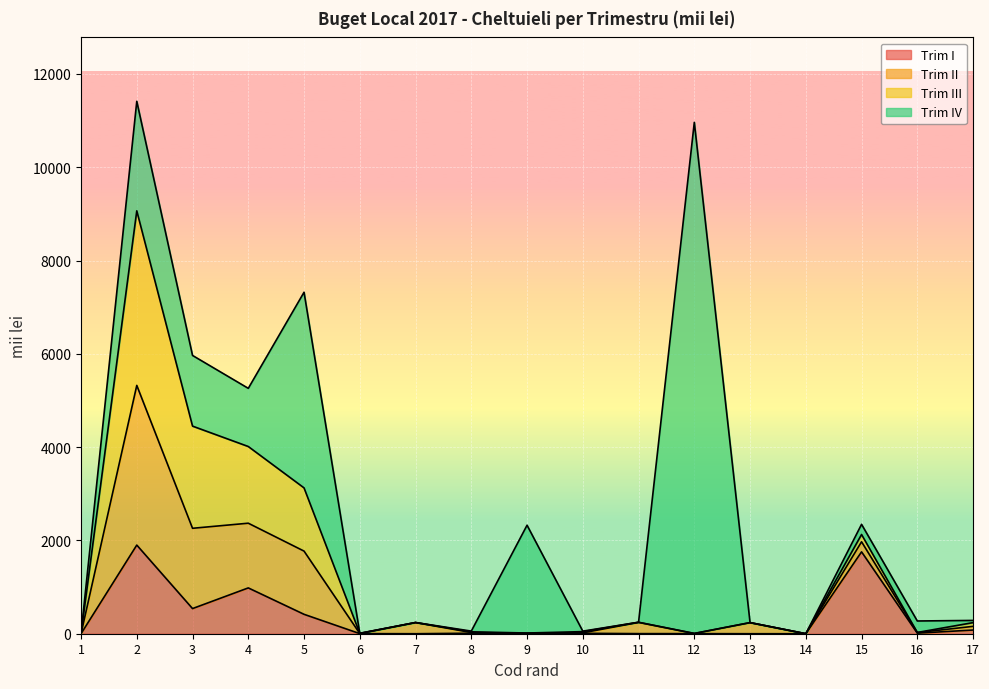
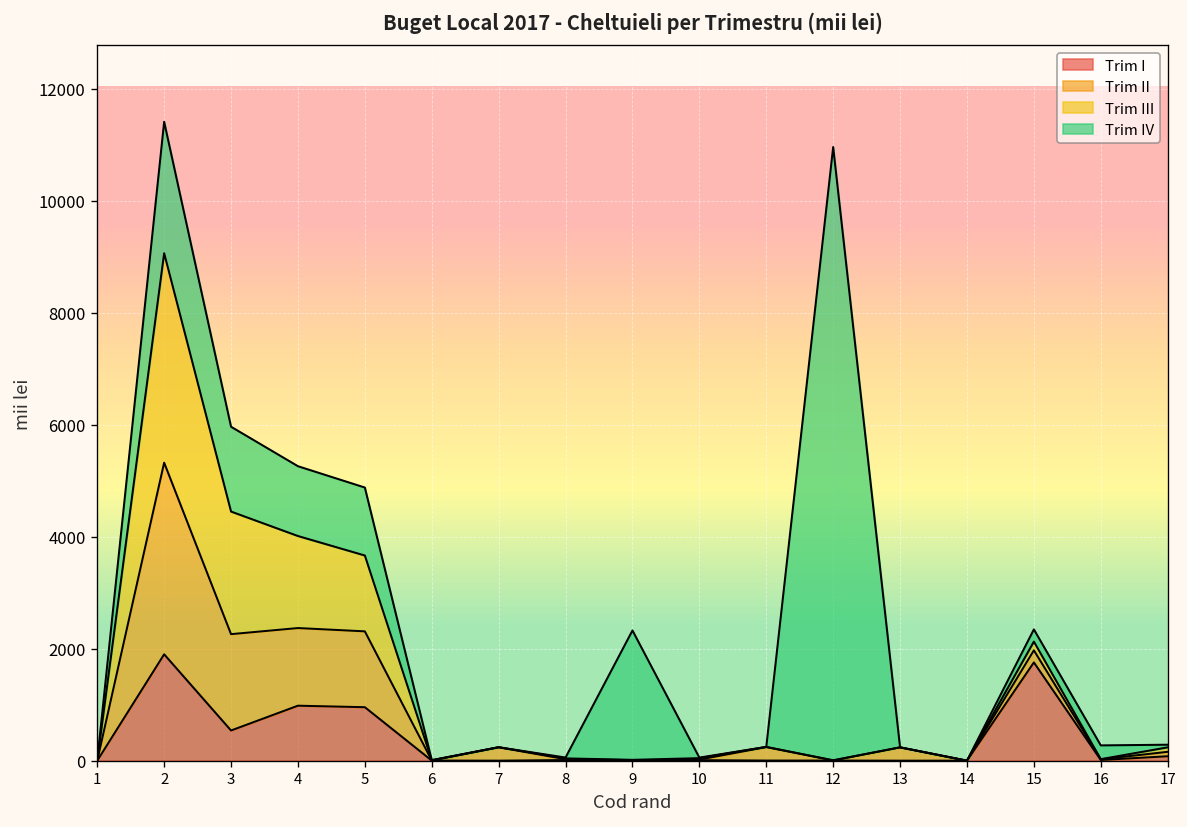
  {
    "Trim I": {
      "2": 1900,
      "3": 500,
      "4": 1000,
-     "5": 400,
+     "5": 1000,
      "7": 0,
      "11": 0,
      "13": 0,
      "15": 1800,
      "17": 100
    },
    "Trim IV": {
      "2": 2300,
      "3": 1500,
      "4": 1200,
-     "5": 4200,
+     "5": 1200,
      "9": 2300,
      "12": 11000,
      "15": 200,
      "16": 200
    }
  }
